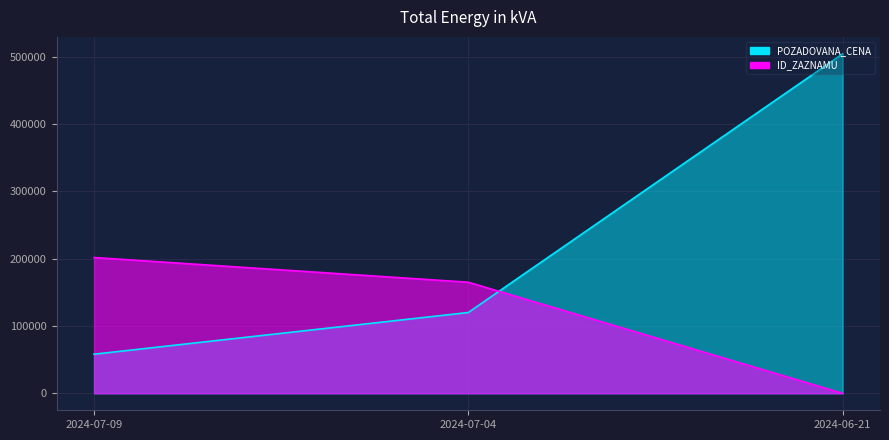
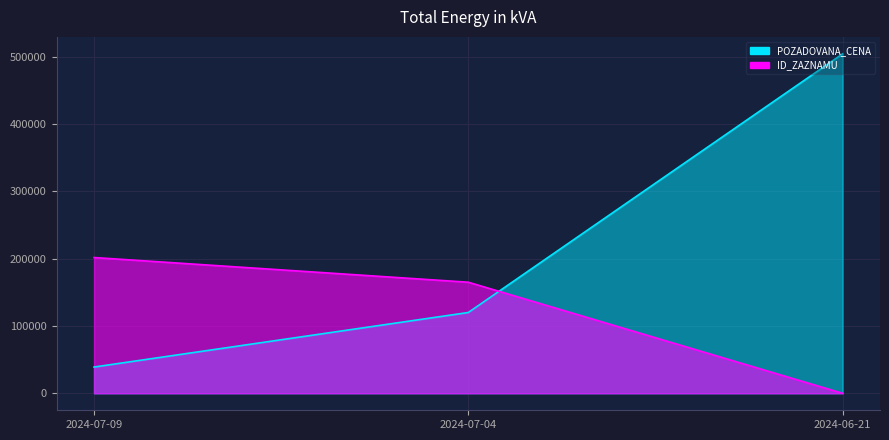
  {
    "POZADOVANA_CENA": {
-     "2024-07-09": 60000,
+     "2024-07-09": 40000,
      "2024-07-04": 120000
    },
    "ID_ZAZNAMU": {
      "2024-07-09": 200000,
      "2024-07-04": 160000,
      "2024-06-21": 0
    }
  }
